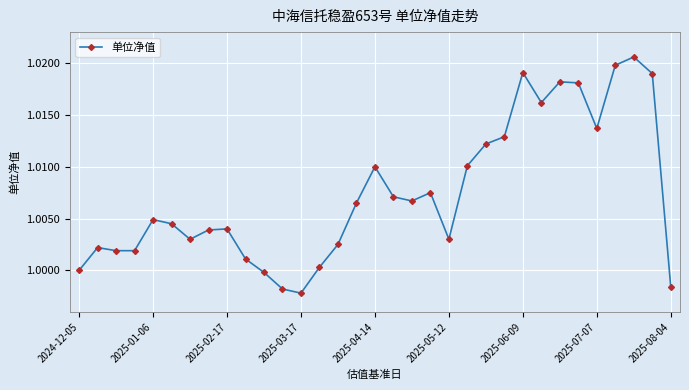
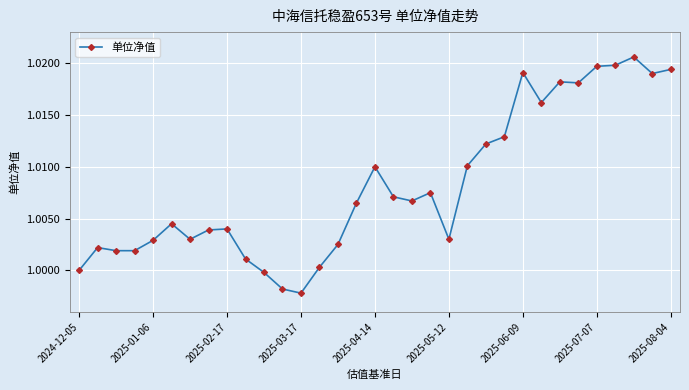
  {
    "2024-12-05": 1.0000,
-   "2025-01-06": 1.0049,
+   "2025-01-06": 1.0029,
    "2025-02-17": 1.0040,
    "2025-03-17": 0.9978,
    "2025-04-14": 1.0100,
    "2025-05-12": 1.0030,
    "2025-06-09": 1.0191,
-   "2025-07-07": 1.0137,
-   "2025-08-04": 0.9984
+   "2025-07-07": 1.0197,
+   "2025-08-04": 1.0194
  }
